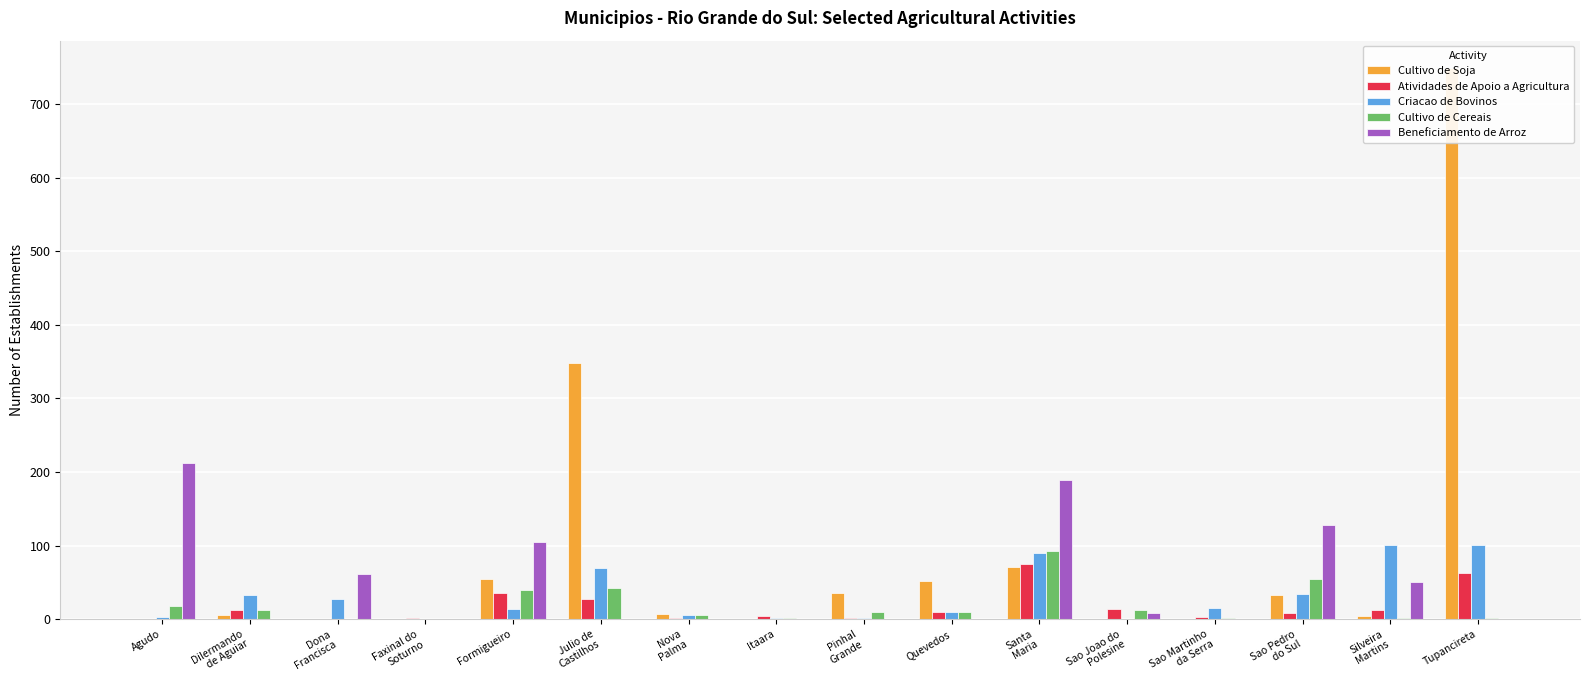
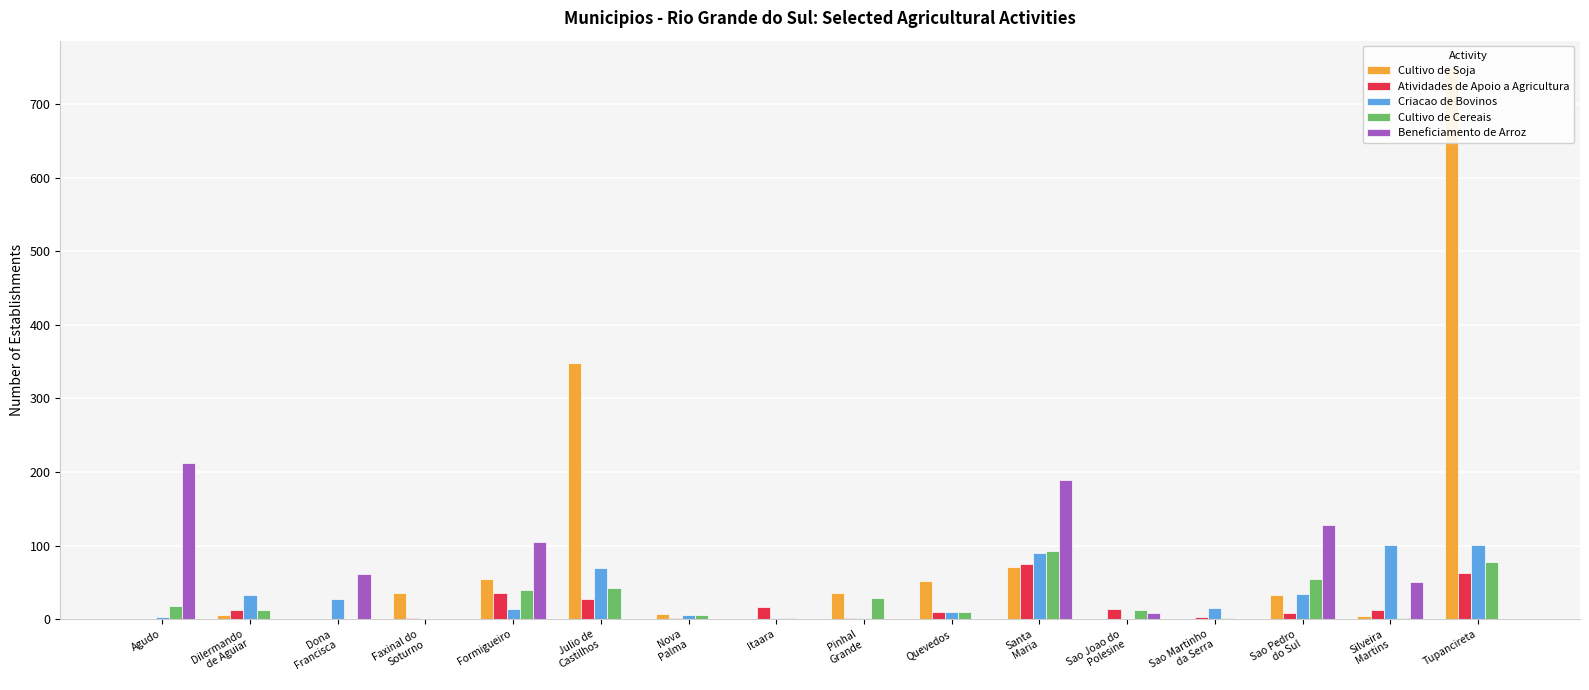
  {
    "Cultivo de Soja": {
      "Agudo": 0,
      "Dilermando de Aguiar": 10,
      "Dona Francisca": 0,
-     "Faxinal do Soturno": 0,
+     "Faxinal do Soturno": 40,
      "Formigueiro": 50,
      "Julio de Castilhos": 350,
      "Nova Palma": 10,
      "Itaara": 0,
      "Pinhal Grande": 40,
      "Quevedos": 50,
      "Santa Maria": 70,
      "Sao Joao do Polesine": 0,
      "Sao Martinho da Serra": 0,
      "Sao Pedro do Sul": 30,
      "Silveira Martins": 0
    },
    "Atividades de Apoio a Agricultura": {
      "Agudo": 0,
      "Dilermando de Aguiar": 10,
      "Dona Francisca": 0,
      "Formigueiro": 40,
      "Julio de Castilhos": 30,
-     "Itaara": 0,
+     "Itaara": 20,
      "Quevedos": 10,
      "Santa Maria": 80,
      "Sao Joao do Polesine": 10,
      "Sao Pedro do Sul": 10,
      "Silveira Martins": 10,
      "Tupancireta": 60
    },
    "Criacao de Bovinos": {
      "Dilermando de Aguiar": 30,
      "Dona Francisca": 30,
      "Faxinal do Soturno": 0,
      "Formigueiro": 10,
      "Julio de Castilhos": 70,
      "Nova Palma": 10,
      "Quevedos": 10,
      "Santa Maria": 90,
      "Sao Joao do Polesine": 0,
      "Sao Martinho da Serra": 20,
      "Sao Pedro do Sul": 30,
      "Silveira Martins": 100,
      "Tupancireta": 100
    },
    "Cultivo de Cereais": {
      "Agudo": 20,
      "Dilermando de Aguiar": 10,
      "Dona Francisca": 0,
      "Faxinal do Soturno": 0,
      "Formigueiro": 40,
      "Julio de Castilhos": 40,
      "Nova Palma": 10,
-     "Pinhal Grande": 10,
+     "Pinhal Grande": 30,
      "Quevedos": 10,
      "Santa Maria": 90,
      "Sao Joao do Polesine": 10,
      "Sao Pedro do Sul": 60,
-     "Tupancireta": 0
+     "Tupancireta": 80
    },
    "Beneficiamento de Arroz": {
      "Agudo": 210,
      "Dilermando de Aguiar": 0,
      "Dona Francisca": 60,
      "Faxinal do Soturno": 0,
      "Formigueiro": 110,
      "Julio de Castilhos": 0,
      "Nova Palma": 0,
      "Itaara": 0,
      "Pinhal Grande": 0,
      "Quevedos": 0,
      "Santa Maria": 190,
      "Sao Joao do Polesine": 10,
      "Sao Martinho da Serra": 0,
      "Sao Pedro do Sul": 130,
      "Silveira Martins": 50,
      "Tupancireta": 0
    }
  }
